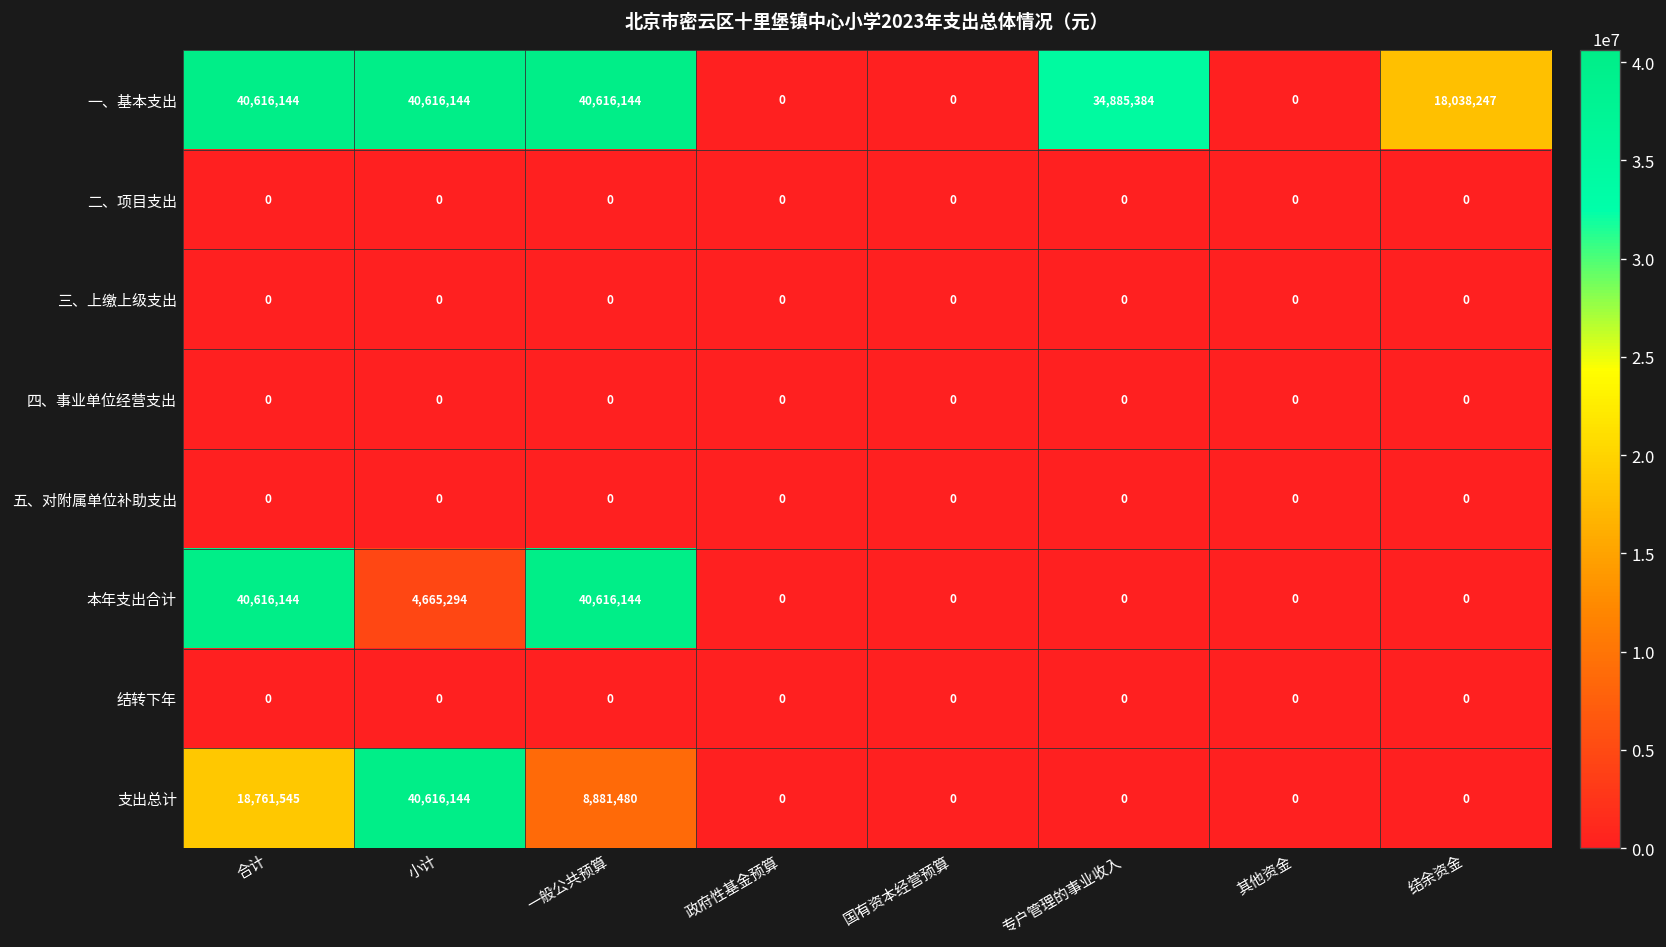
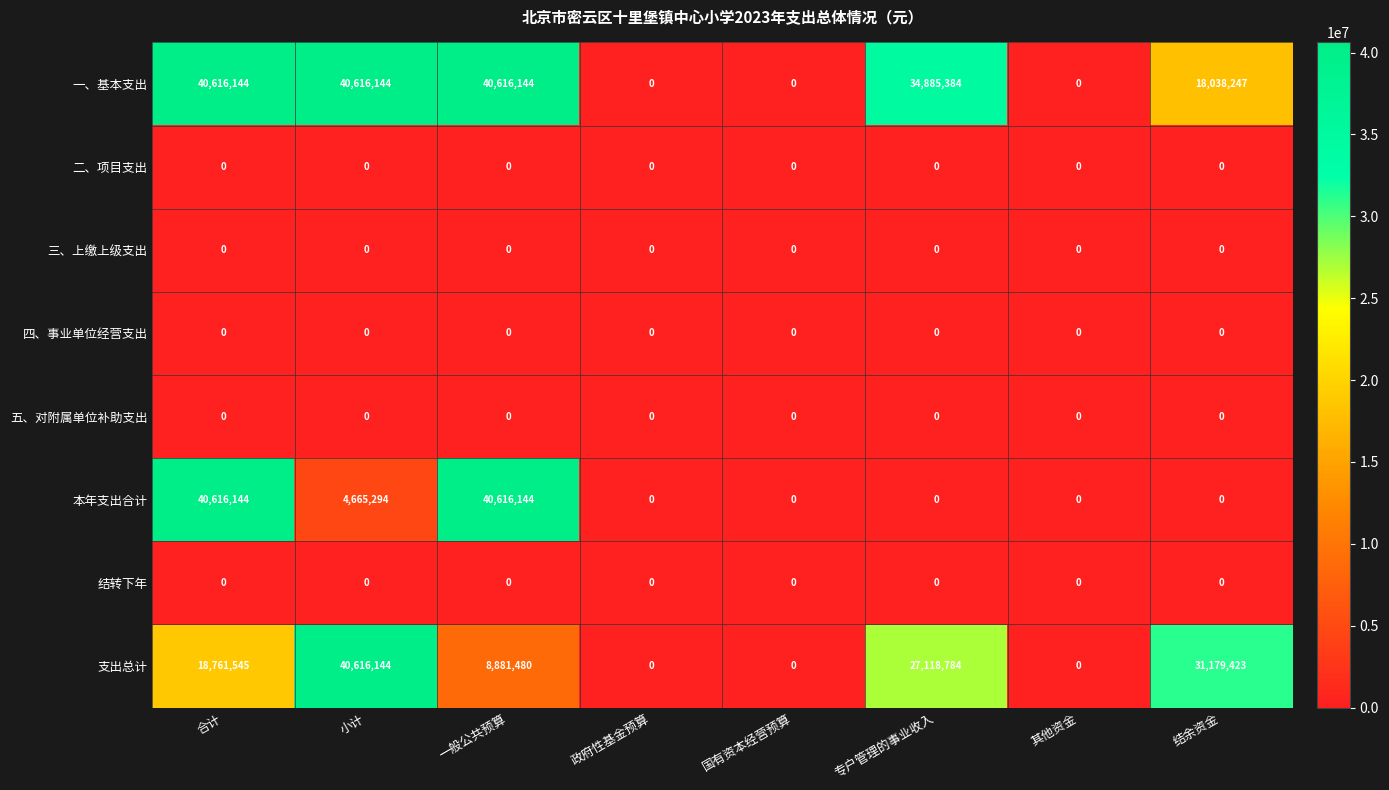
  {
    "一、基本支出": {
      "合计": "40,616,144",
      "小计": "40,616,144",
      "一般公共预算": "40,616,144",
      "政府性基金预算": "0",
      "国有资本经营预算": "0",
      "专户管理的事业收入": "34,885,384",
      "其他资金": "0",
      "结余资金": "18,038,247"
    },
    "二、项目支出": {
      "合计": "0",
      "小计": "0",
      "一般公共预算": "0",
      "政府性基金预算": "0",
      "国有资本经营预算": "0",
      "专户管理的事业收入": "0",
      "其他资金": "0",
      "结余资金": "0"
    },
    "三、上缴上级支出": {
      "合计": "0",
      "小计": "0",
      "一般公共预算": "0",
      "政府性基金预算": "0",
      "国有资本经营预算": "0",
      "专户管理的事业收入": "0",
      "其他资金": "0",
      "结余资金": "0"
    },
    "四、事业单位经营支出": {
      "合计": "0",
      "小计": "0",
      "一般公共预算": "0",
      "政府性基金预算": "0",
      "国有资本经营预算": "0",
      "专户管理的事业收入": "0",
      "其他资金": "0",
      "结余资金": "0"
    },
    "五、对附属单位补助支出": {
      "合计": "0",
      "小计": "0",
      "一般公共预算": "0",
      "政府性基金预算": "0",
      "国有资本经营预算": "0",
      "专户管理的事业收入": "0",
      "其他资金": "0",
      "结余资金": "0"
    },
    "本年支出合计": {
      "合计": "40,616,144",
      "小计": "4,665,294",
      "一般公共预算": "40,616,144",
      "政府性基金预算": "0",
      "国有资本经营预算": "0",
      "专户管理的事业收入": "0",
      "其他资金": "0",
      "结余资金": "0"
    },
    "结转下年": {
      "合计": "0",
      "小计": "0",
      "一般公共预算": "0",
      "政府性基金预算": "0",
      "国有资本经营预算": "0",
      "专户管理的事业收入": "0",
      "其他资金": "0",
      "结余资金": "0"
    },
    "支出总计": {
      "合计": "18,761,545",
      "小计": "40,616,144",
      "一般公共预算": "8,881,480",
      "政府性基金预算": "0",
      "国有资本经营预算": "0",
-     "专户管理的事业收入": "0",
+     "专户管理的事业收入": "27,118,784",
      "其他资金": "0",
-     "结余资金": "0"
+     "结余资金": "31,179,423"
    }
  }
